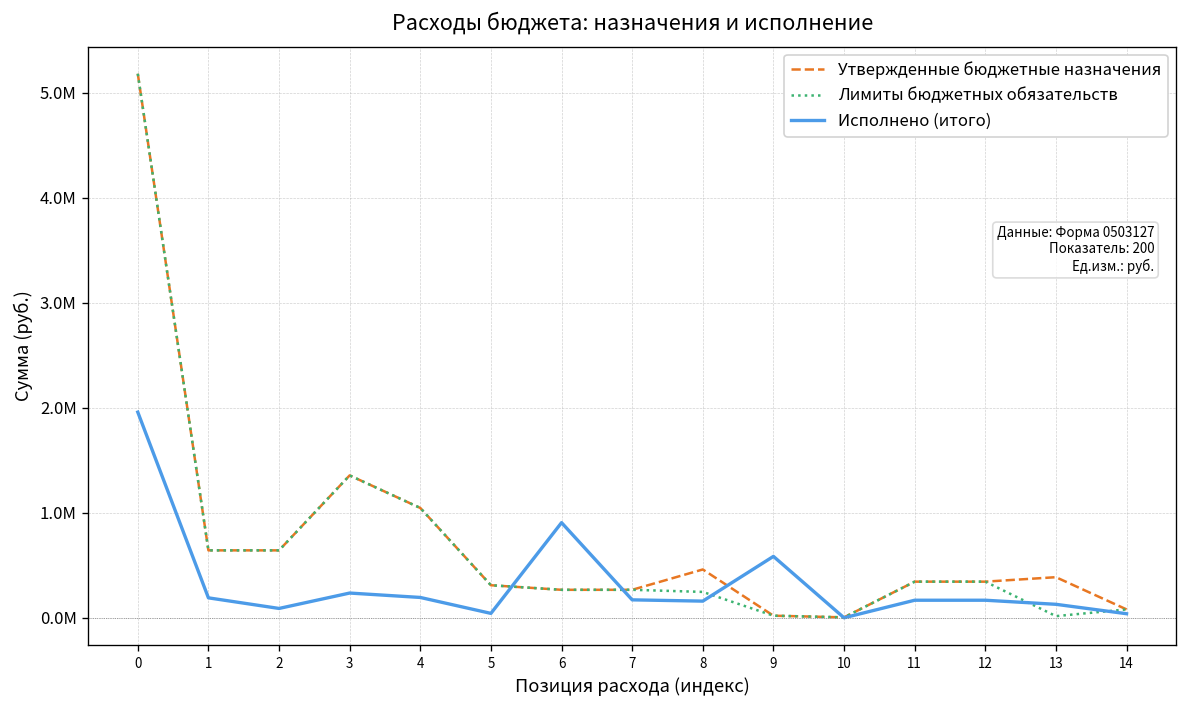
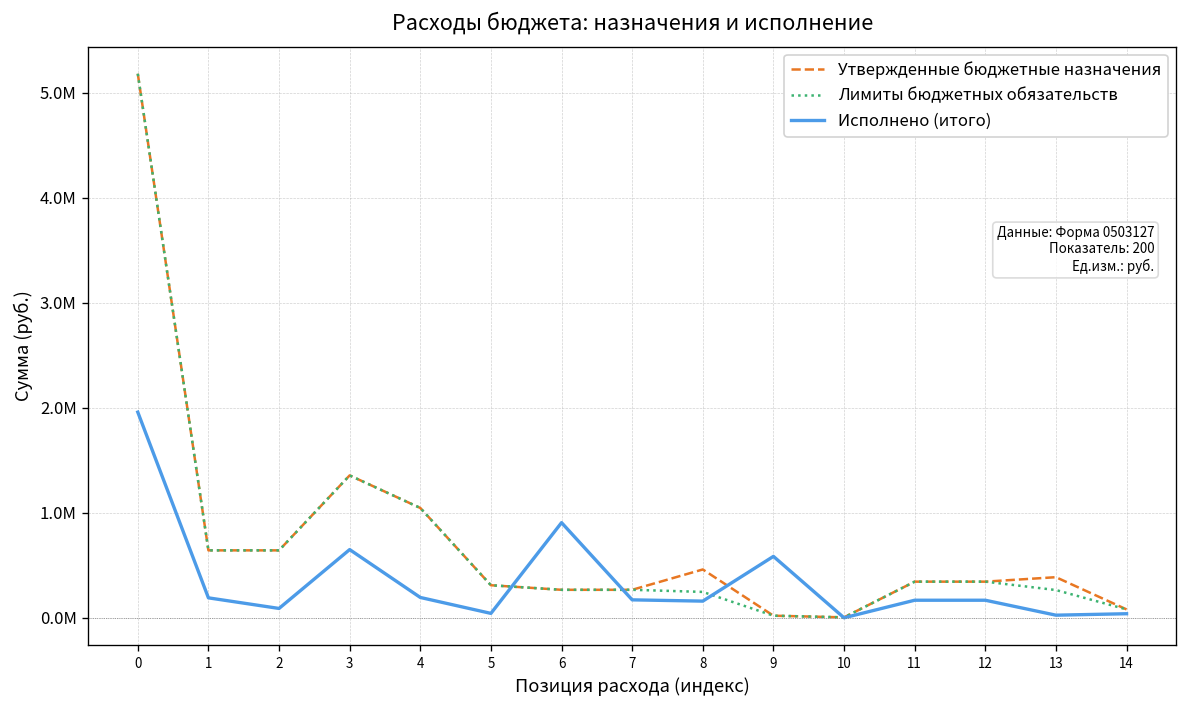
  {
    "Утвержденные бюджетные назначения": {
      "8": 500000,
      "13": 400000
    },
    "Лимиты бюджетных обязательств": {
      "8": 200000,
-     "13": 0
+     "13": 300000
    },
    "Исполнено (итого)": {
      "0": 2000000,
      "1": 200000,
      "2": 100000,
-     "3": 200000,
+     "3": 600000,
      "4": 200000,
      "5": 0,
      "6": 900000,
      "7": 200000,
      "8": 200000,
      "9": 600000,
      "11": 200000,
      "12": 200000,
-     "13": 100000,
+     "13": 0,
      "14": 0
    }
  }
